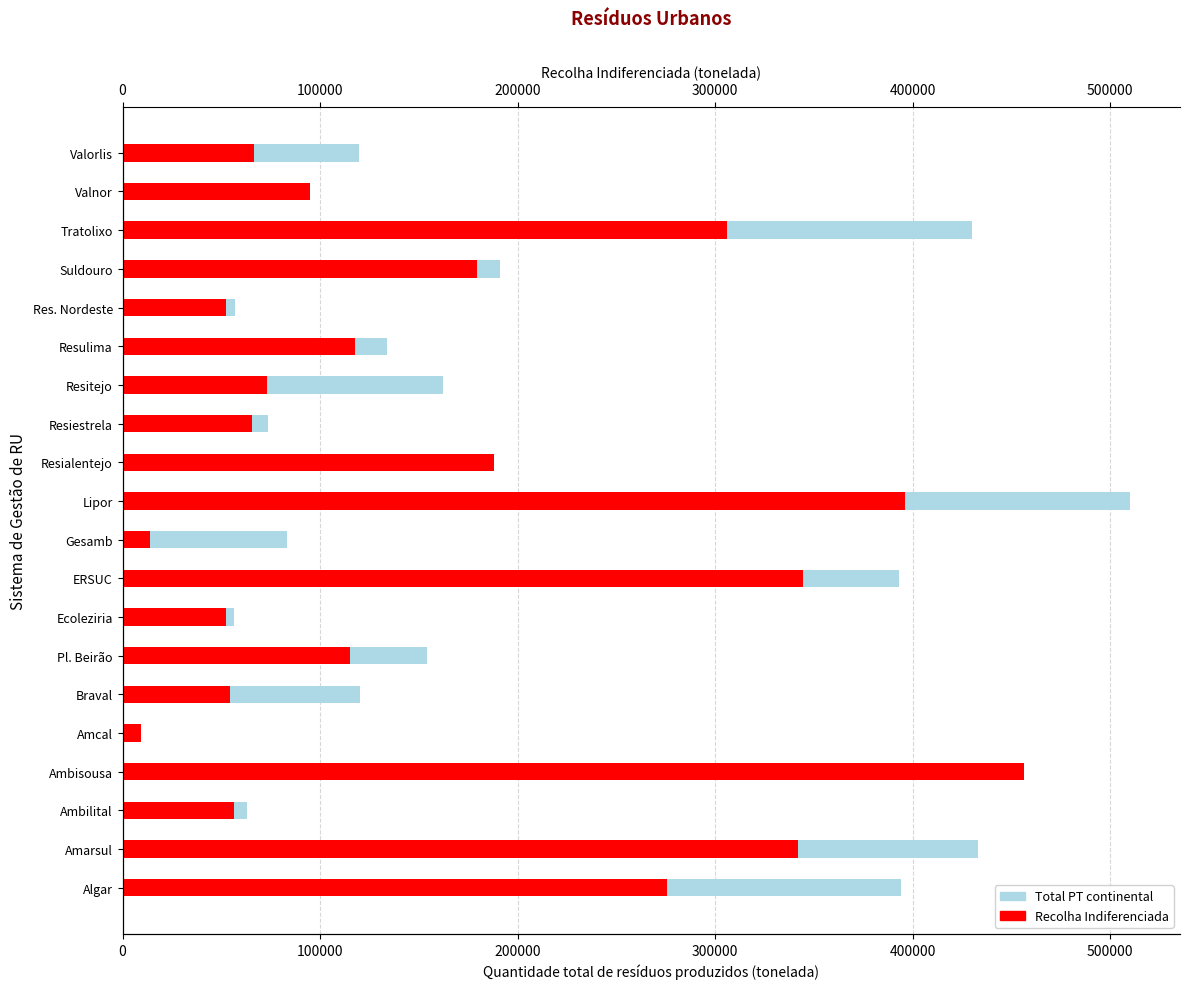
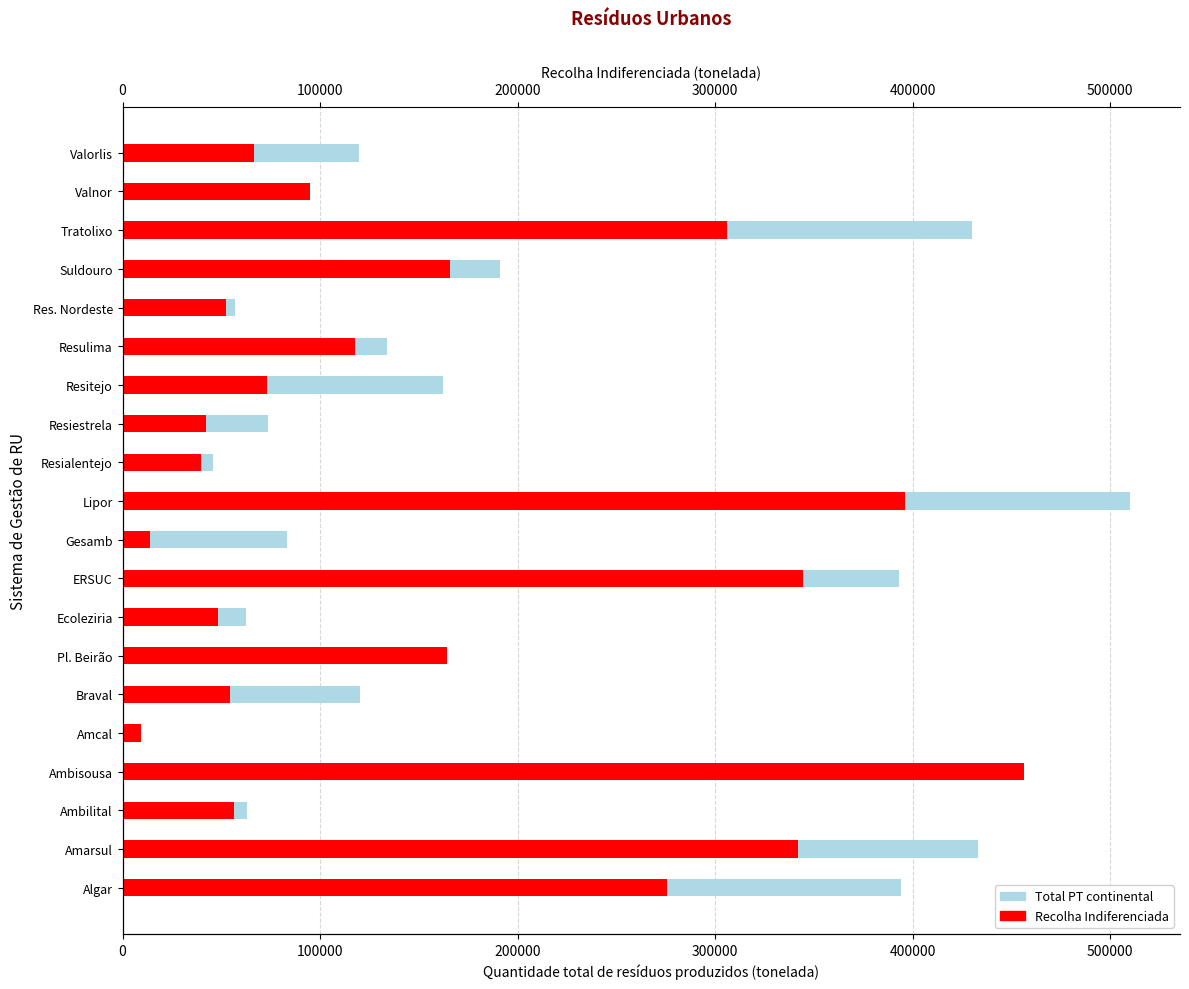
  {
    "Total PT continental": {
      "Valorlis": 120000,
      "Tratolixo": 430000,
      "Suldouro": 191000,
      "Res. Nordeste": 57000,
      "Resulima": 134000,
      "Resitejo": 162000,
      "Resiestrela": 74000,
      "Lipor": 510000,
      "Gesamb": 83000,
      "ERSUC": 393000,
-     "Ecoleziria": 57000,
-     "Pl. Beirão": 154000,
+     "Ecoleziria": 63000,
+     "Pl. Beirão": 136000,
      "Braval": 120000,
      "Ambilital": 63000,
      "Amarsul": 433000,
      "Algar": 394000
    },
    "Recolha Indiferenciada": {
      "Valnor": 95000,
-     "Suldouro": 180000,
-     "Resiestrela": 66000,
-     "Resialentejo": 188000,
-     "Ecoleziria": 52000,
-     "Pl. Beirão": 115000,
+     "Suldouro": 166000,
+     "Resiestrela": 42000,
+     "Resialentejo": 40000,
+     "Ecoleziria": 48000,
+     "Pl. Beirão": 164000,
      "Amcal": 9000,
      "Ambisousa": 456000
    }
  }
